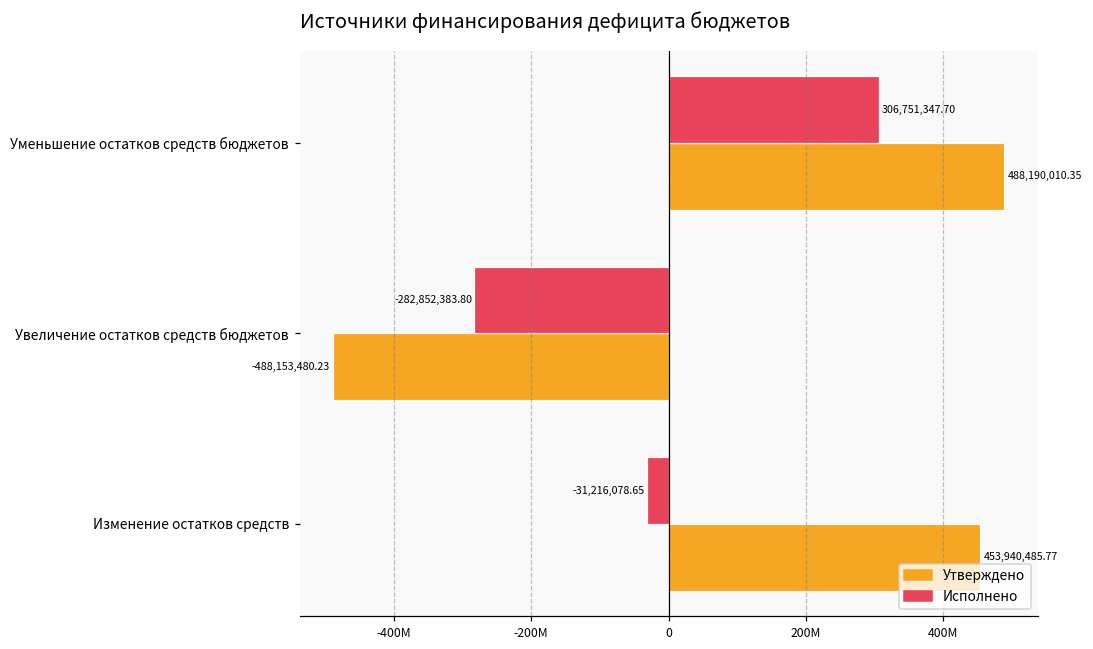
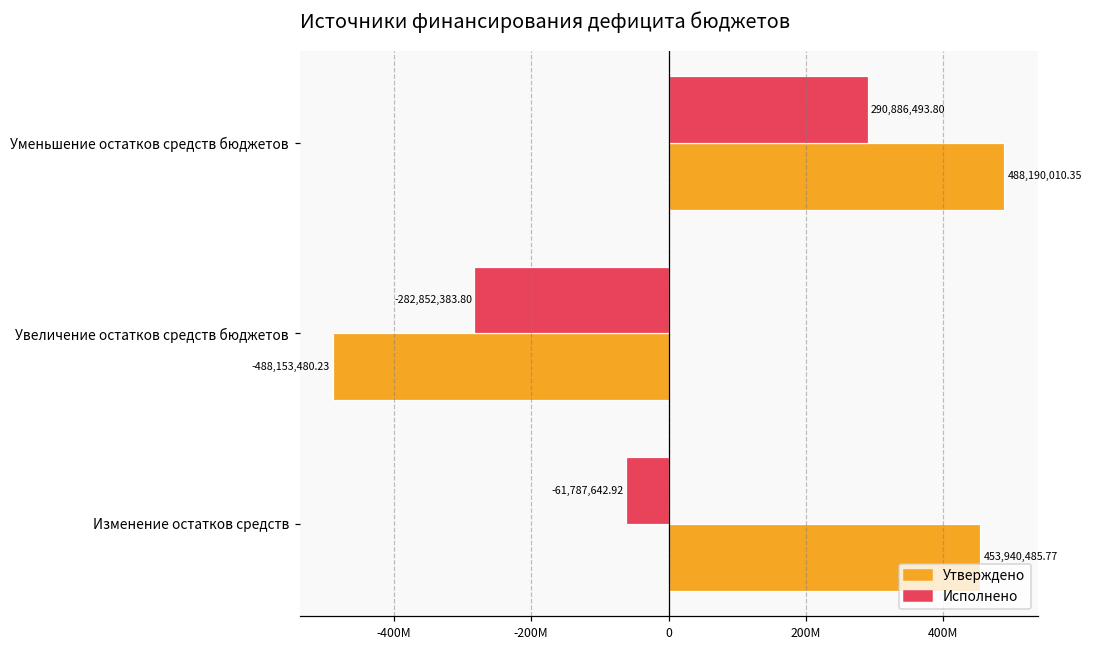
  {
    "Утверждено": {
      "Уменьшение остатков средств бюджетов": "488,190,010.35",
      "Увеличение остатков средств бюджетов": "-488,153,480.23",
      "Изменение остатков средств": "453,940,485.77"
    },
    "Исполнено": {
-     "Уменьшение остатков средств бюджетов": "306,751,347.70",
+     "Уменьшение остатков средств бюджетов": "290,886,493.80",
      "Увеличение остатков средств бюджетов": "-282,852,383.80",
-     "Изменение остатков средств": "-31,216,078.65"
+     "Изменение остатков средств": "-61,787,642.92"
    }
  }
